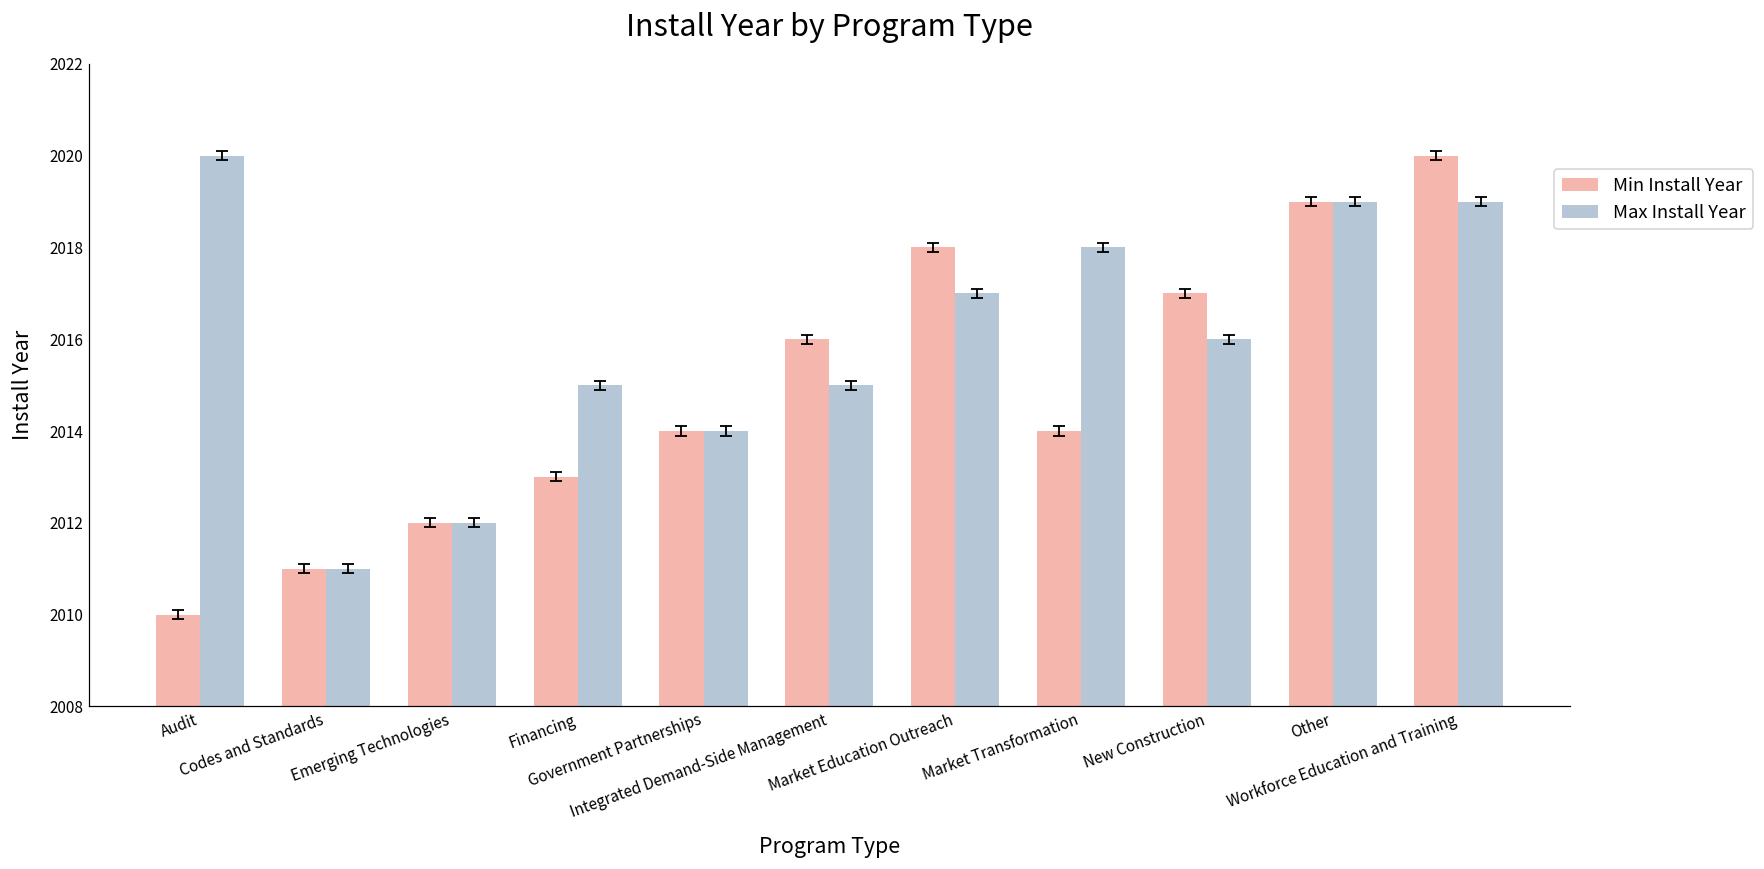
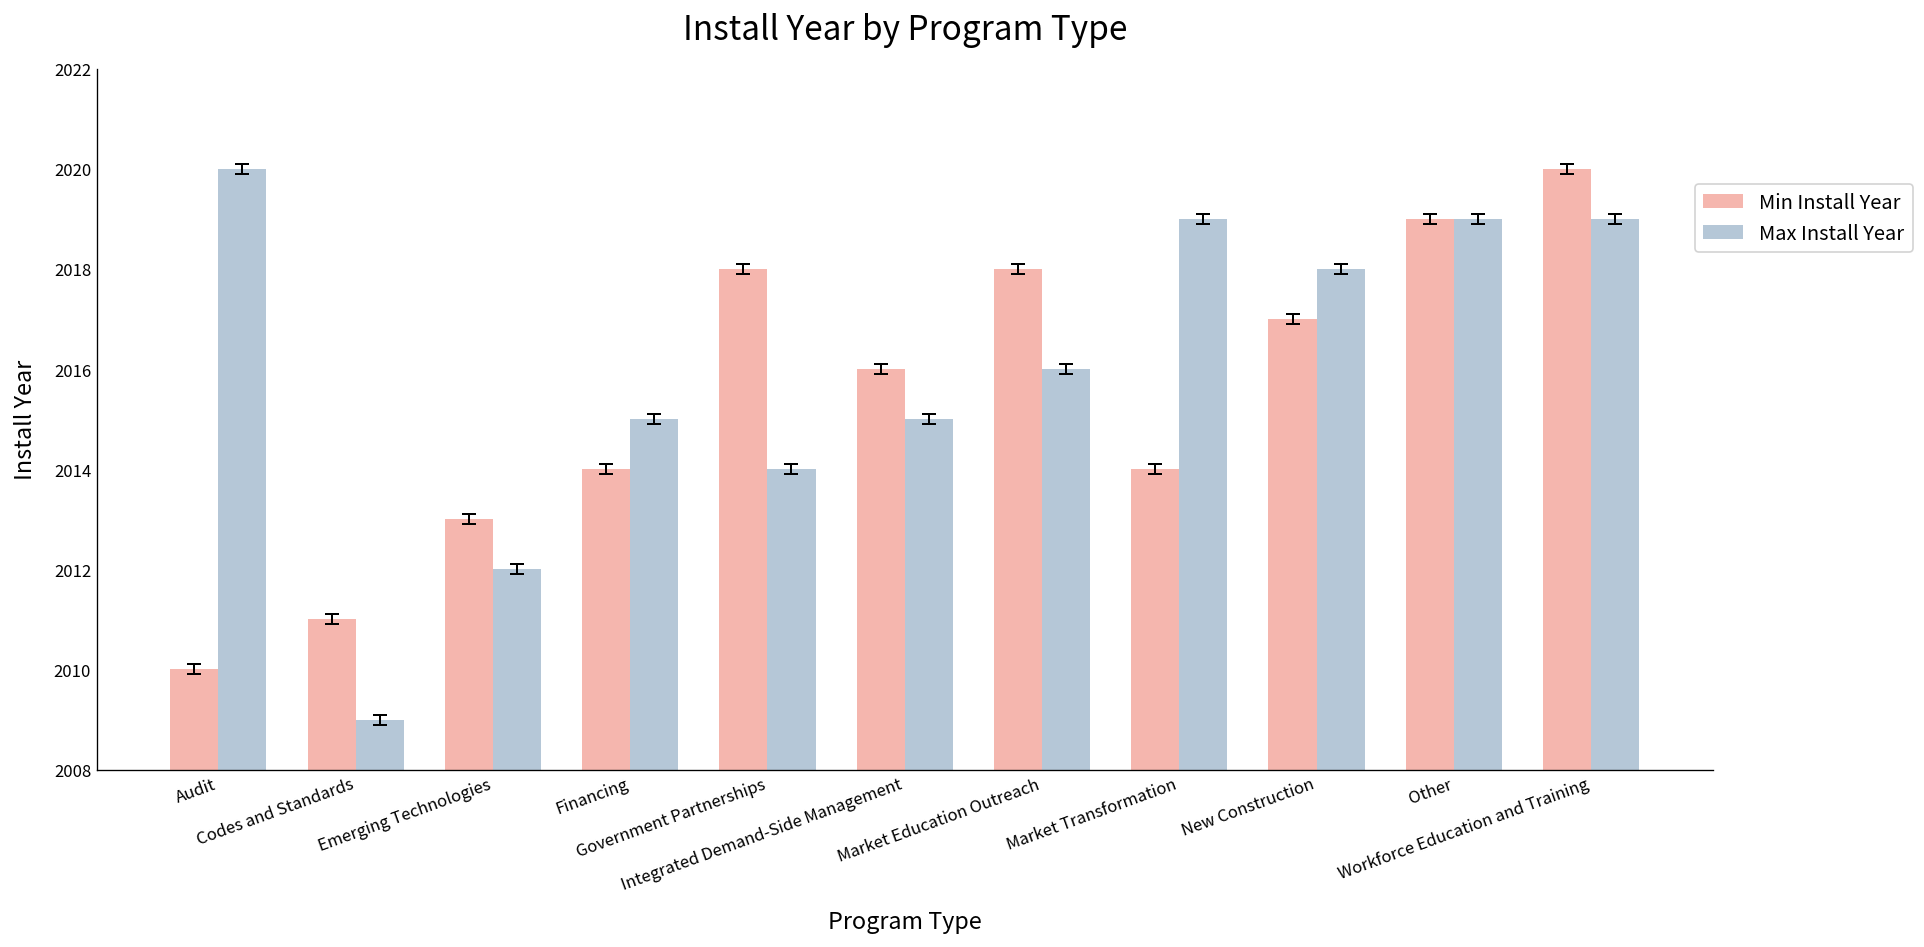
  {
    "Min Install Year": {
      "Audit": 2010,
      "Codes and Standards": 2011,
-     "Emerging Technologies": 2012,
-     "Financing": 2013,
-     "Government Partnerships": 2014,
+     "Emerging Technologies": 2013,
+     "Financing": 2014,
+     "Government Partnerships": 2018,
      "Integrated Demand-Side Management": 2016,
      "Market Education Outreach": 2018,
      "Market Transformation": 2014,
      "New Construction": 2017,
      "Other": 2019,
      "Workforce Education and Training": 2020
    },
    "Max Install Year": {
      "Audit": 2020,
-     "Codes and Standards": 2011,
+     "Codes and Standards": 2009,
      "Emerging Technologies": 2012,
      "Financing": 2015,
      "Government Partnerships": 2014,
      "Integrated Demand-Side Management": 2015,
-     "Market Education Outreach": 2017,
-     "Market Transformation": 2018,
-     "New Construction": 2016,
+     "Market Education Outreach": 2016,
+     "Market Transformation": 2019,
+     "New Construction": 2018,
      "Other": 2019,
      "Workforce Education and Training": 2019
    }
  }
